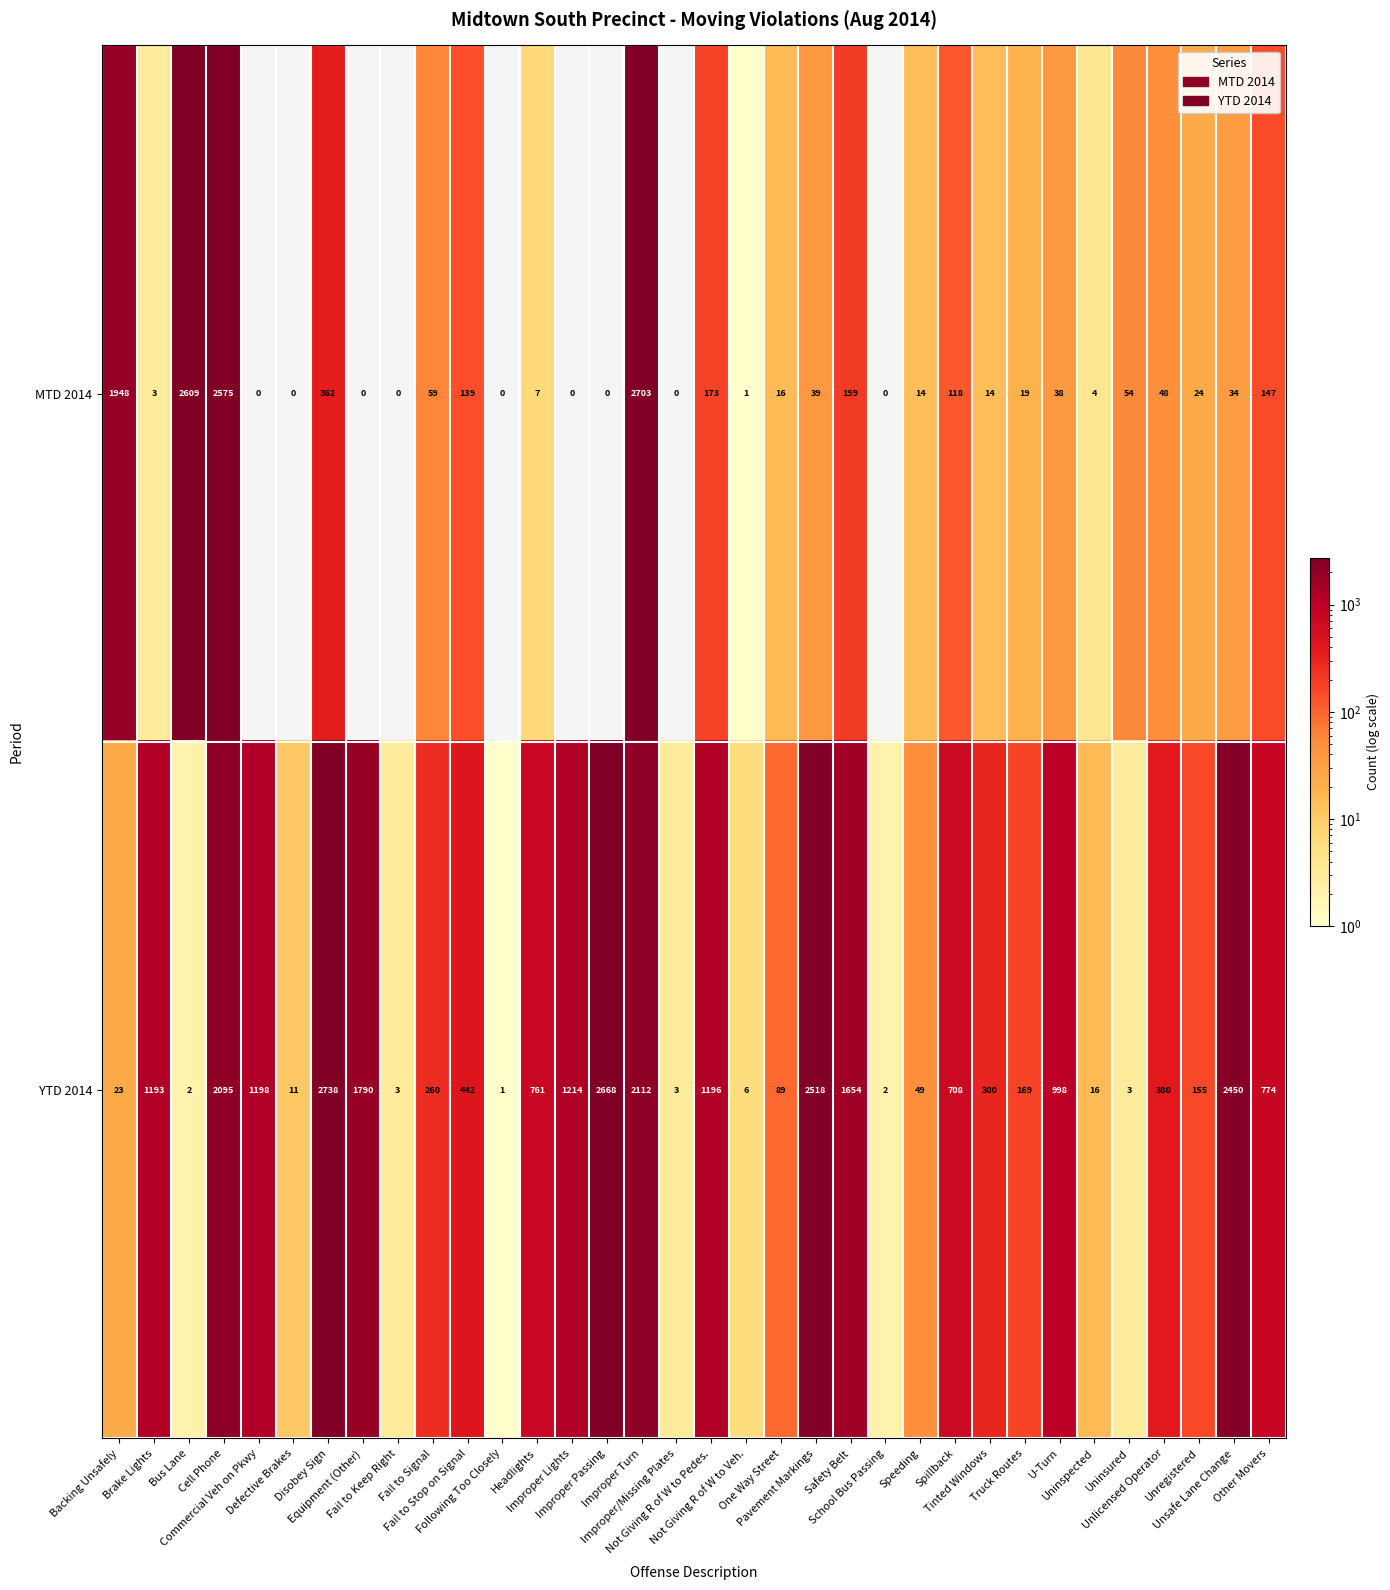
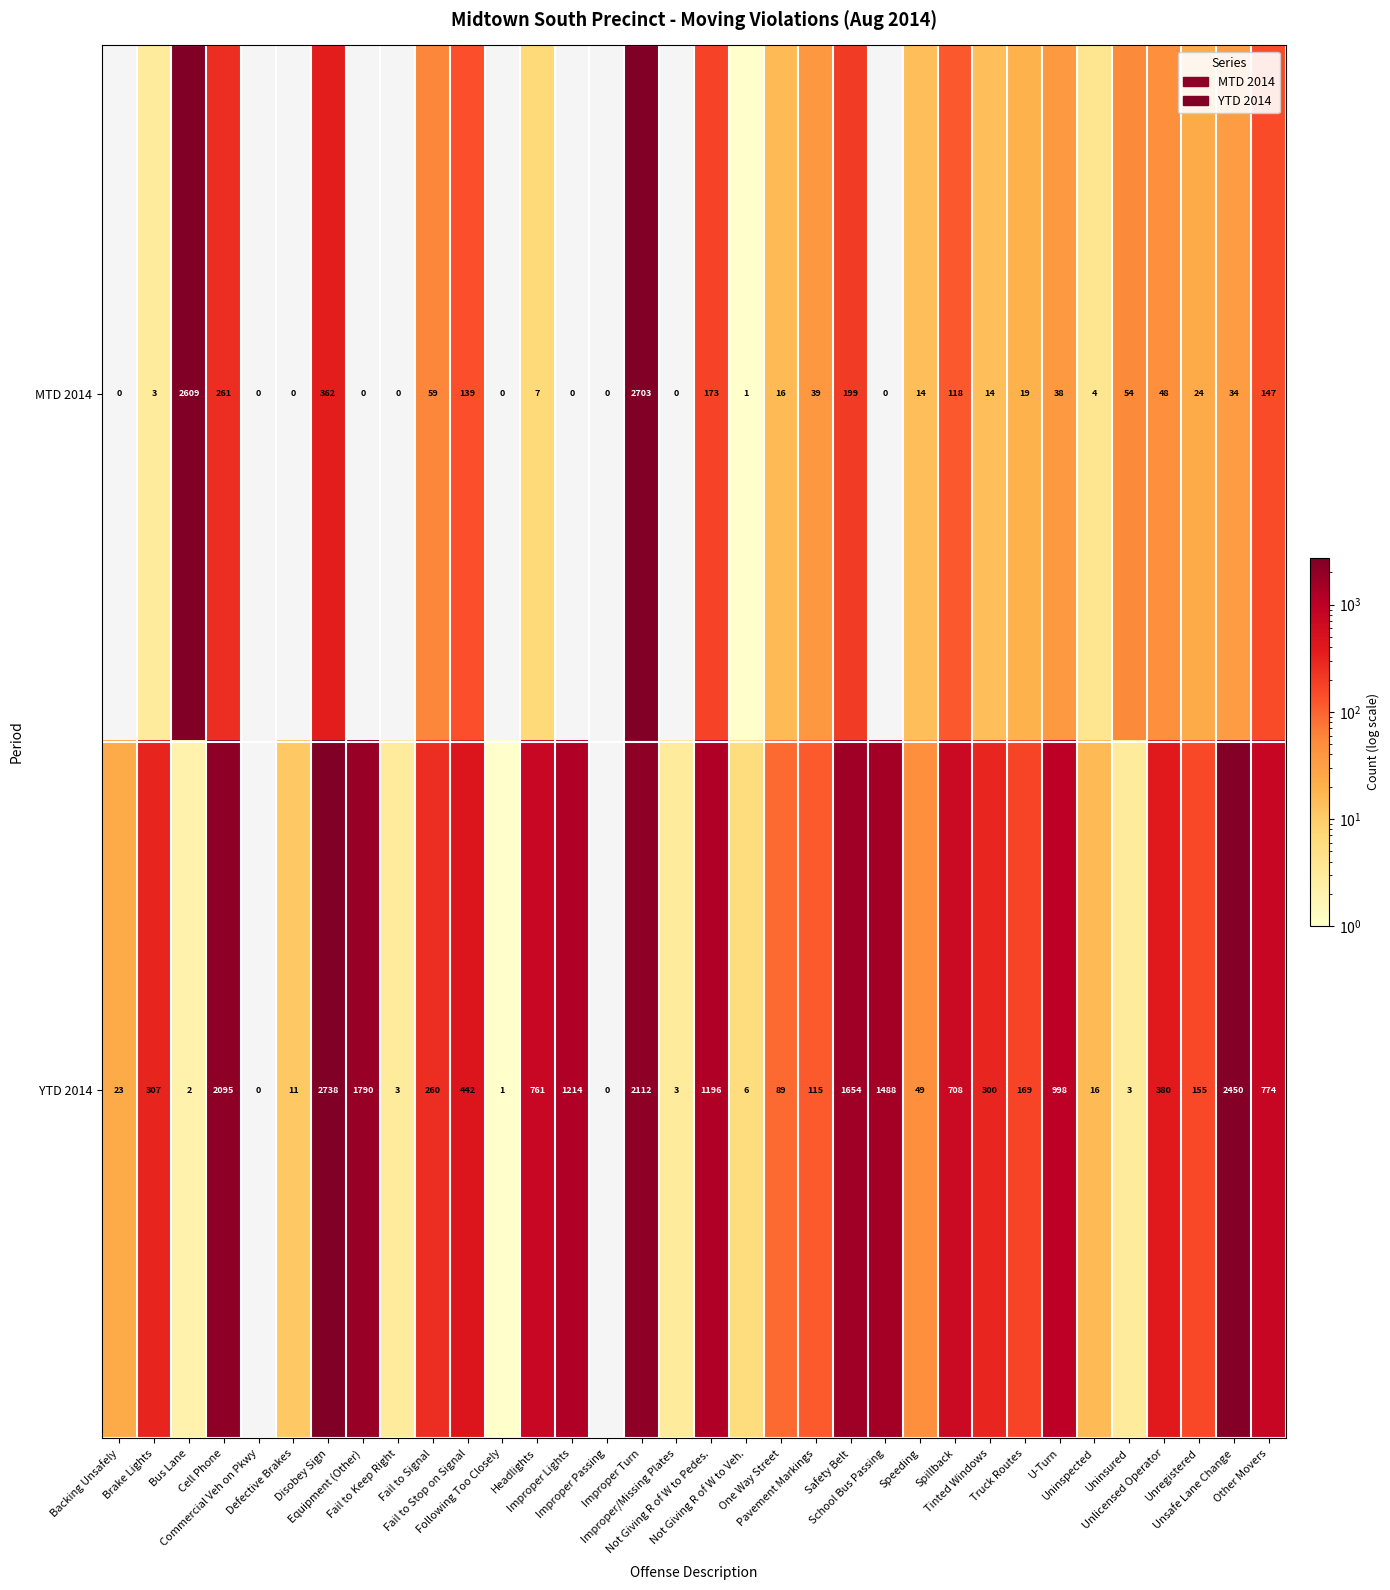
  {
    "MTD 2014": {
-     "Backing Unsafely": 1948,
+     "Backing Unsafely": 0,
      "Brake Lights": 3,
      "Bus Lane": 2609,
-     "Cell Phone": 2575,
+     "Cell Phone": 261,
      "Commercial Veh on Pkwy": 0,
      "Defective Brakes": 0,
      "Disobey Sign": 362,
      "Equipment (Other)": 0,
      "Fail to Keep Right": 0,
      "Fail to Signal": 59,
      "Fail to Stop on Signal": 139,
      "Following Too Closely": 0,
      "Headlights": 7,
      "Improper Lights": 0,
      "Improper Passing": 0,
      "Improper Turn": 2703,
      "Improper/Missing Plates": 0,
      "Not Giving R of W to Pedes.": 173,
      "Not Giving R of W to Veh.": 1,
      "One Way Street": 16,
      "Pavement Markings": 39,
      "Safety Belt": 199,
      "School Bus Passing": 0,
      "Speeding": 14,
      "Spillback": 118,
      "Tinted Windows": 14,
      "Truck Routes": 19,
      "U-Turn": 38,
      "Uninspected": 4,
      "Uninsured": 54,
      "Unlicensed Operator": 48,
      "Unregistered": 24,
      "Unsafe Lane Change": 34,
      "Other Movers": 147
    },
    "YTD 2014": {
      "Backing Unsafely": 23,
-     "Brake Lights": 1193,
+     "Brake Lights": 307,
      "Bus Lane": 2,
      "Cell Phone": 2095,
-     "Commercial Veh on Pkwy": 1198,
+     "Commercial Veh on Pkwy": 0,
      "Defective Brakes": 11,
      "Disobey Sign": 2738,
      "Equipment (Other)": 1790,
      "Fail to Keep Right": 3,
      "Fail to Signal": 260,
      "Fail to Stop on Signal": 442,
      "Following Too Closely": 1,
      "Headlights": 761,
      "Improper Lights": 1214,
-     "Improper Passing": 2668,
+     "Improper Passing": 0,
      "Improper Turn": 2112,
      "Improper/Missing Plates": 3,
      "Not Giving R of W to Pedes.": 1196,
      "Not Giving R of W to Veh.": 6,
      "One Way Street": 89,
-     "Pavement Markings": 2518,
+     "Pavement Markings": 115,
      "Safety Belt": 1654,
-     "School Bus Passing": 2,
+     "School Bus Passing": 1488,
      "Speeding": 49,
      "Spillback": 708,
      "Tinted Windows": 300,
      "Truck Routes": 169,
      "U-Turn": 998,
      "Uninspected": 16,
      "Uninsured": 3,
      "Unlicensed Operator": 380,
      "Unregistered": 155,
      "Unsafe Lane Change": 2450,
      "Other Movers": 774
    }
  }
